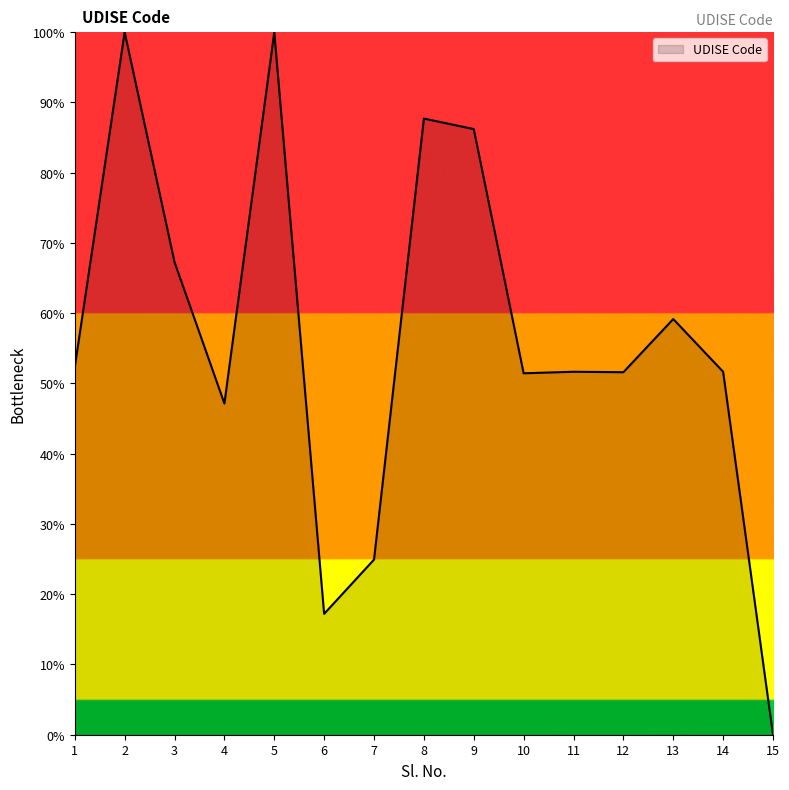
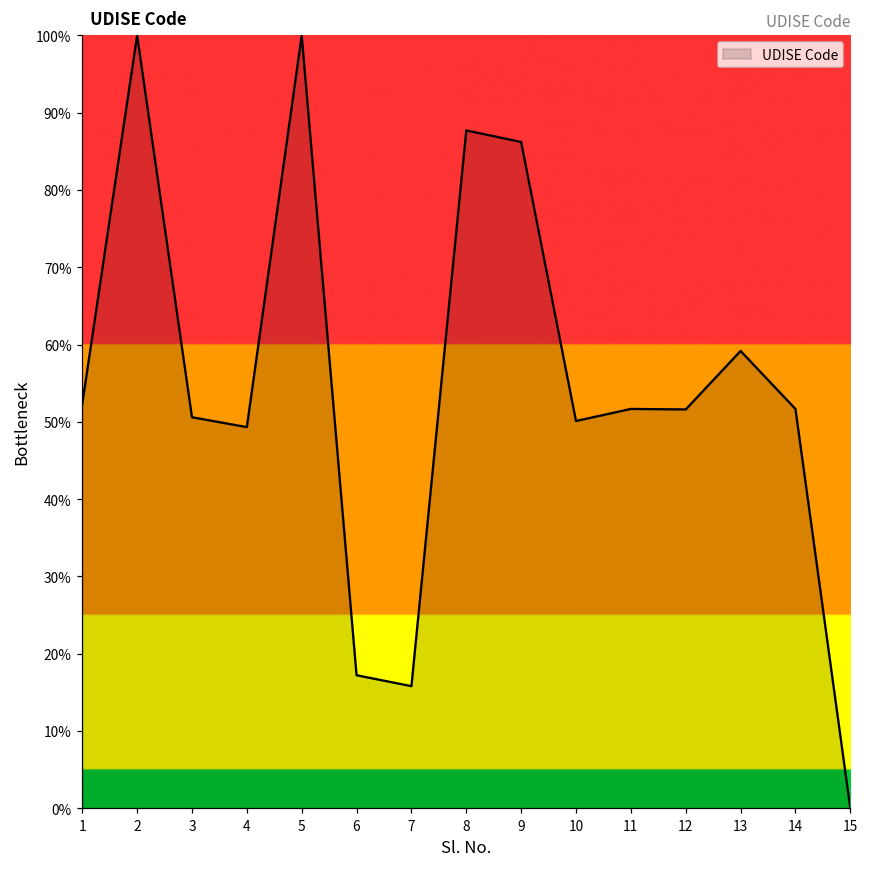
  {
    "1": "52%",
    "2": "100%",
-   "3": "67%",
-   "4": "47%",
+   "3": "51%",
+   "4": "49%",
    "5": "100%",
    "6": "17%",
-   "7": "25%",
+   "7": "16%",
    "8": "88%",
    "9": "86%",
-   "10": "51%",
+   "10": "50%",
    "11": "52%",
    "12": "52%",
    "13": "59%",
    "14": "52%",
    "15": "0%"
  }
